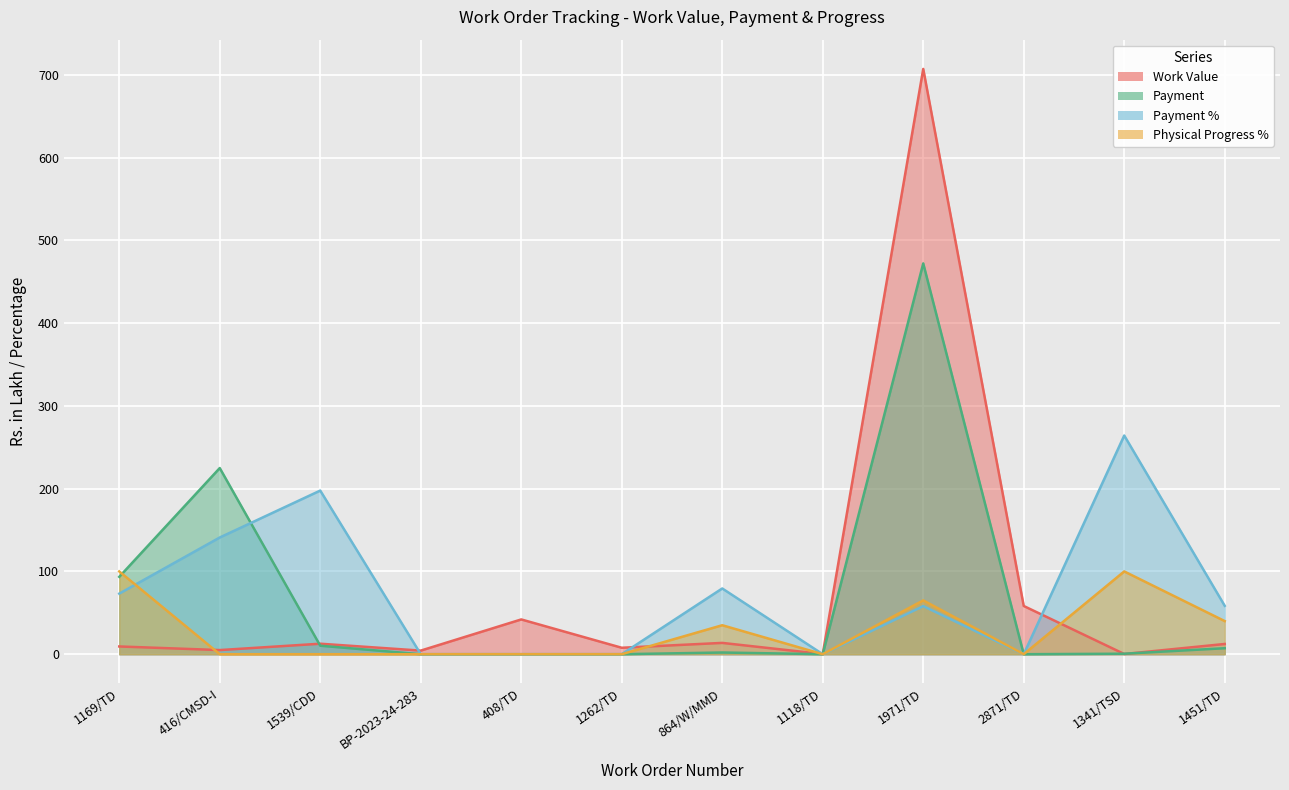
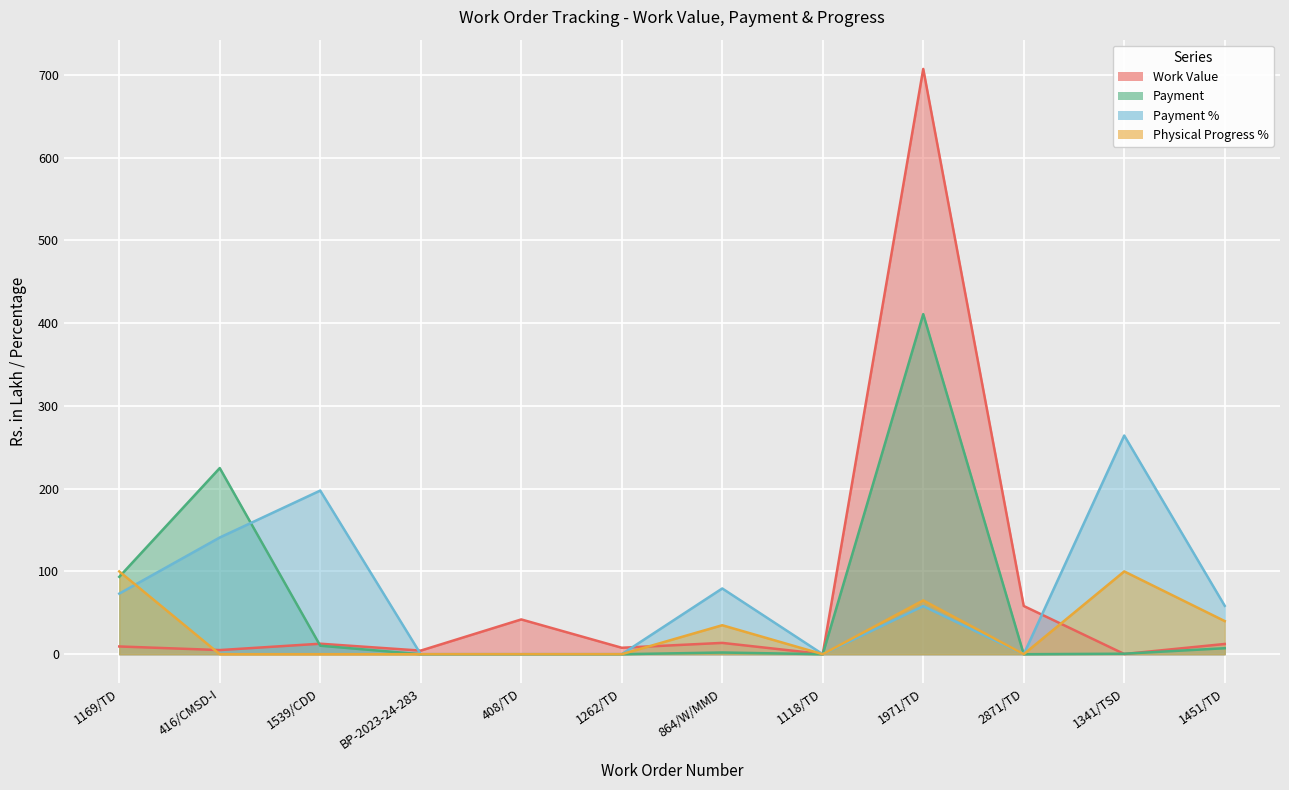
  {
    "Payment": {
      "1169/TD": 90,
      "416/CMSD-I": 220,
      "864/W/MMD": 0,
-     "1971/TD": 470,
+     "1971/TD": 410,
      "1451/TD": 10
    },
    "Payment %": {
      "1169/TD": 70,
      "416/CMSD-I": 140,
      "1539/CDD": 200,
      "864/W/MMD": 80,
      "1971/TD": 60,
      "1341/TSD": 260,
      "1451/TD": 60
    }
  }
